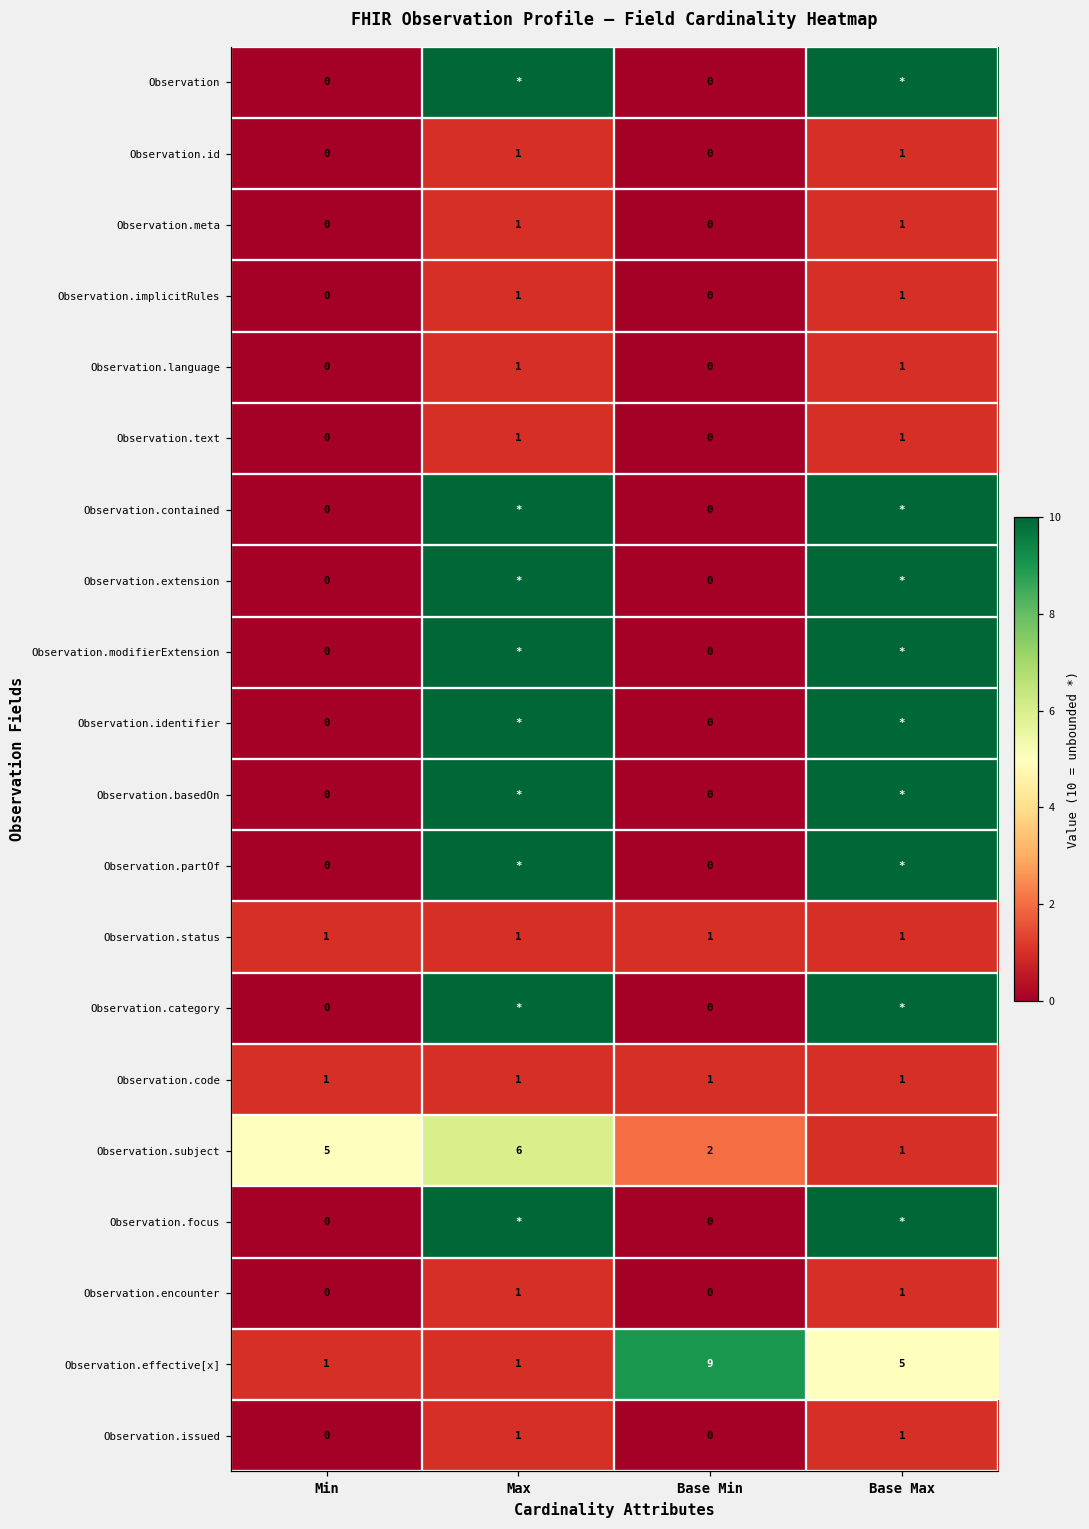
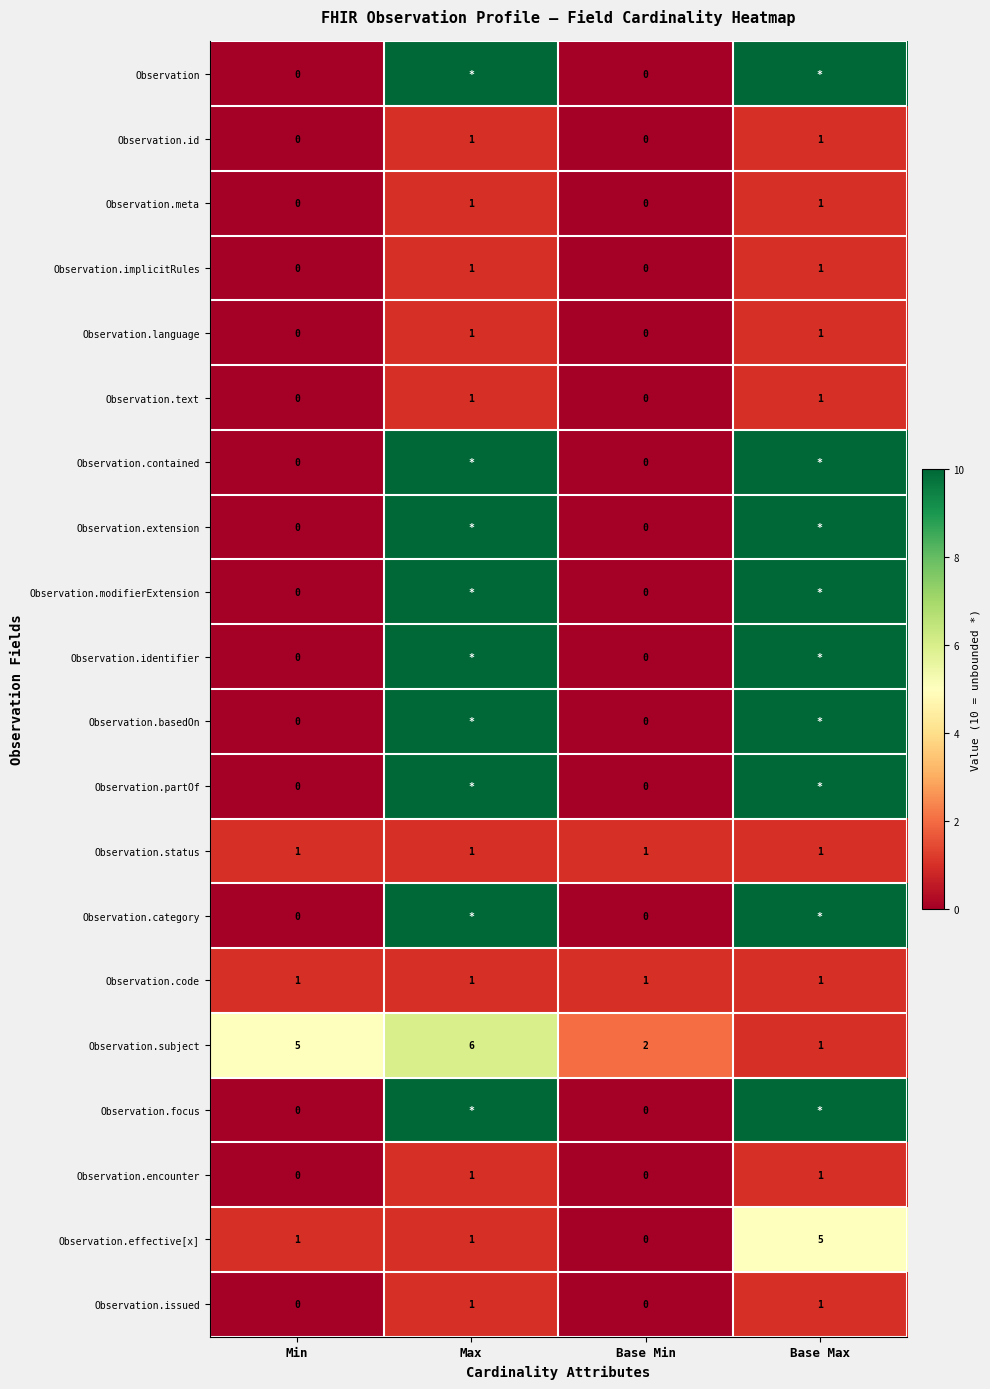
  {
    "Observation": {
      "Min": 0,
      "Base Min": 0
    },
    "Observation.id": {
      "Min": 0,
      "Max": 1,
      "Base Min": 0,
      "Base Max": 1
    },
    "Observation.meta": {
      "Min": 0,
      "Max": 1,
      "Base Min": 0,
      "Base Max": 1
    },
    "Observation.implicitRules": {
      "Min": 0,
      "Max": 1,
      "Base Min": 0,
      "Base Max": 1
    },
    "Observation.language": {
      "Min": 0,
      "Max": 1,
      "Base Min": 0,
      "Base Max": 1
    },
    "Observation.text": {
      "Min": 0,
      "Max": 1,
      "Base Min": 0,
      "Base Max": 1
    },
    "Observation.contained": {
      "Min": 0,
      "Base Min": 0
    },
    "Observation.extension": {
      "Min": 0,
      "Base Min": 0
    },
    "Observation.modifierExtension": {
      "Min": 0,
      "Base Min": 0
    },
    "Observation.identifier": {
      "Min": 0,
      "Base Min": 0
    },
    "Observation.basedOn": {
      "Min": 0,
      "Base Min": 0
    },
    "Observation.partOf": {
      "Min": 0,
      "Base Min": 0
    },
    "Observation.status": {
      "Min": 1,
      "Max": 1,
      "Base Min": 1,
      "Base Max": 1
    },
    "Observation.category": {
      "Min": 0,
      "Base Min": 0
    },
    "Observation.code": {
      "Min": 1,
      "Max": 1,
      "Base Min": 1,
      "Base Max": 1
    },
    "Observation.subject": {
      "Min": 5,
      "Max": 6,
      "Base Min": 2,
      "Base Max": 1
    },
    "Observation.focus": {
      "Min": 0,
      "Base Min": 0
    },
    "Observation.encounter": {
      "Min": 0,
      "Max": 1,
      "Base Min": 0,
      "Base Max": 1
    },
    "Observation.effective[x]": {
      "Min": 1,
      "Max": 1,
-     "Base Min": 9,
+     "Base Min": 0,
      "Base Max": 5
    },
    "Observation.issued": {
      "Min": 0,
      "Max": 1,
      "Base Min": 0,
      "Base Max": 1
    }
  }
